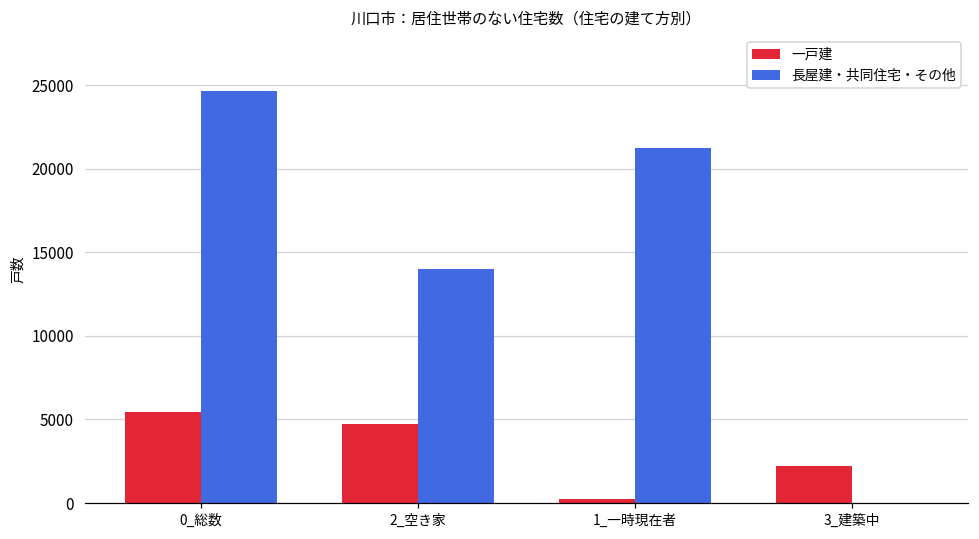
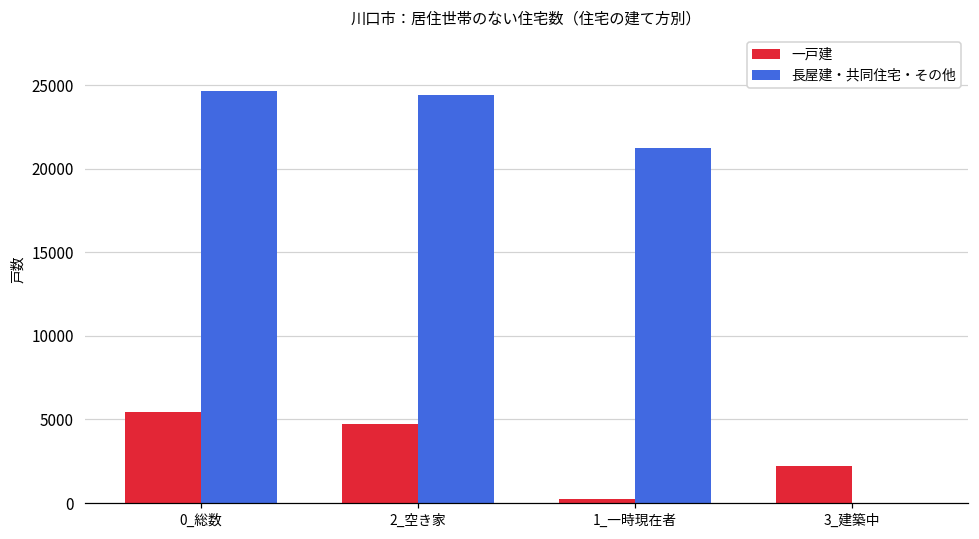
  {
    "一戸建": {
      "0_総数": 5400,
      "2_空き家": 4700,
      "1_一時現在者": 200,
      "3_建築中": 2200
    },
    "長屋建・共同住宅・その他": {
      "0_総数": 24600,
-     "2_空き家": 14000,
+     "2_空き家": 24400,
      "1_一時現在者": 21300,
      "3_建築中": 0
    }
  }
